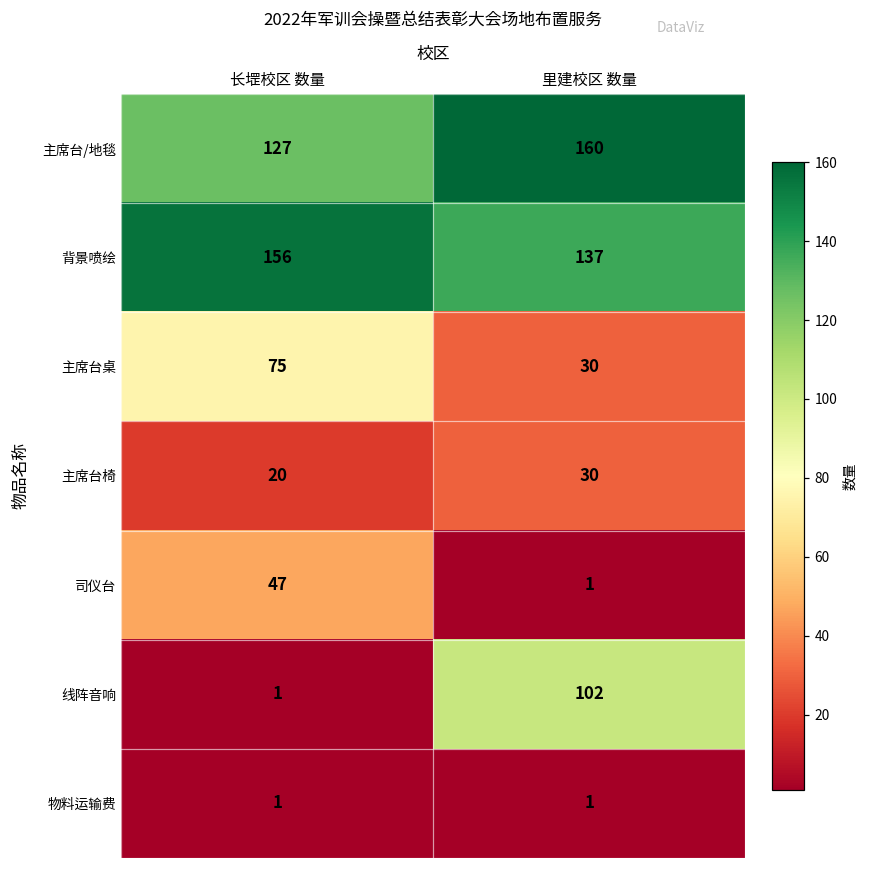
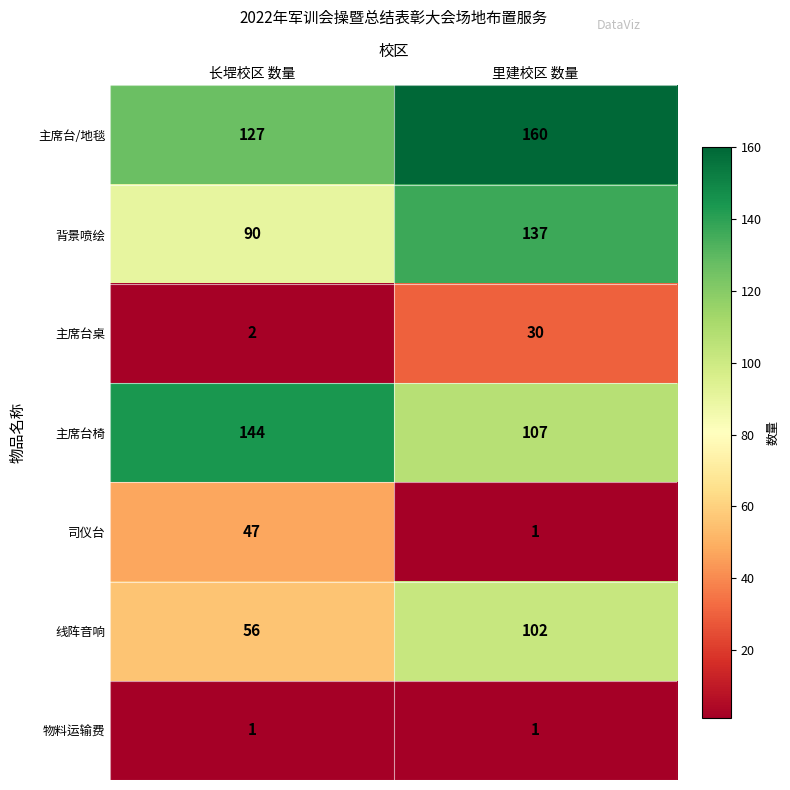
  {
    "主席台/地毯": {
      "长堽校区 数量": 127,
      "里建校区 数量": 160
    },
    "背景喷绘": {
-     "长堽校区 数量": 156,
+     "长堽校区 数量": 90,
      "里建校区 数量": 137
    },
    "主席台桌": {
-     "长堽校区 数量": 75,
+     "长堽校区 数量": 2,
      "里建校区 数量": 30
    },
    "主席台椅": {
-     "长堽校区 数量": 20,
-     "里建校区 数量": 30
+     "长堽校区 数量": 144,
+     "里建校区 数量": 107
    },
    "司仪台": {
      "长堽校区 数量": 47,
      "里建校区 数量": 1
    },
    "线阵音响": {
-     "长堽校区 数量": 1,
+     "长堽校区 数量": 56,
      "里建校区 数量": 102
    },
    "物料运输费": {
      "长堽校区 数量": 1,
      "里建校区 数量": 1
    }
  }
